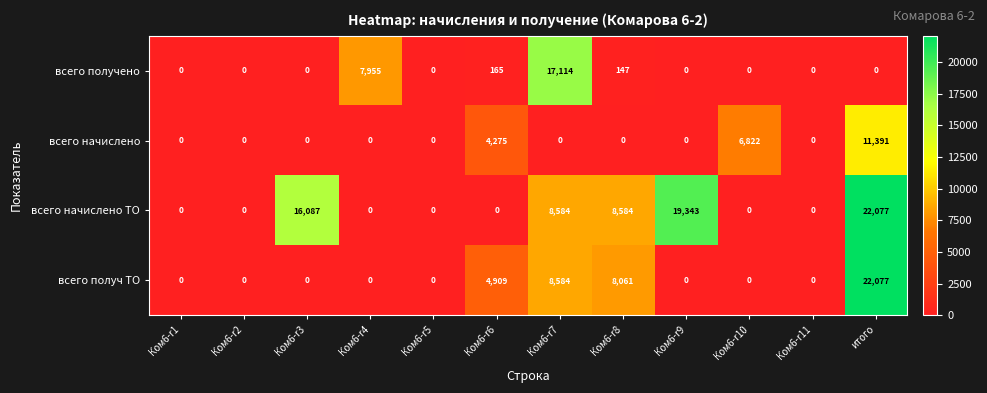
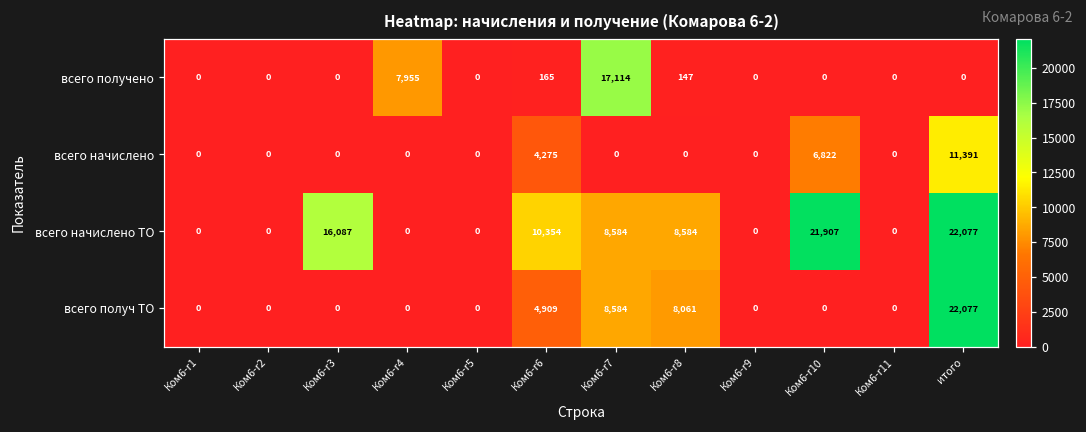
  {
    "всего получено": {
      "Ком6-r1": "0",
      "Ком6-r2": "0",
      "Ком6-r3": "0",
      "Ком6-r4": "7,955",
      "Ком6-r5": "0",
      "Ком6-r6": "165",
      "Ком6-r7": "17,114",
      "Ком6-r8": "147",
      "Ком6-r9": "0",
      "Ком6-r10": "0",
      "Ком6-r11": "0",
      "итого": "0"
    },
    "всего начислено": {
      "Ком6-r1": "0",
      "Ком6-r2": "0",
      "Ком6-r3": "0",
      "Ком6-r4": "0",
      "Ком6-r5": "0",
      "Ком6-r6": "4,275",
      "Ком6-r7": "0",
      "Ком6-r8": "0",
      "Ком6-r9": "0",
      "Ком6-r10": "6,822",
      "Ком6-r11": "0",
      "итого": "11,391"
    },
    "всего начислено ТО": {
      "Ком6-r1": "0",
      "Ком6-r2": "0",
      "Ком6-r3": "16,087",
      "Ком6-r4": "0",
      "Ком6-r5": "0",
-     "Ком6-r6": "0",
+     "Ком6-r6": "10,354",
      "Ком6-r7": "8,584",
      "Ком6-r8": "8,584",
-     "Ком6-r9": "19,343",
-     "Ком6-r10": "0",
+     "Ком6-r9": "0",
+     "Ком6-r10": "21,907",
      "Ком6-r11": "0",
      "итого": "22,077"
    },
    "всего получ ТО": {
      "Ком6-r1": "0",
      "Ком6-r2": "0",
      "Ком6-r3": "0",
      "Ком6-r4": "0",
      "Ком6-r5": "0",
      "Ком6-r6": "4,909",
      "Ком6-r7": "8,584",
      "Ком6-r8": "8,061",
      "Ком6-r9": "0",
      "Ком6-r10": "0",
      "Ком6-r11": "0",
      "итого": "22,077"
    }
  }
